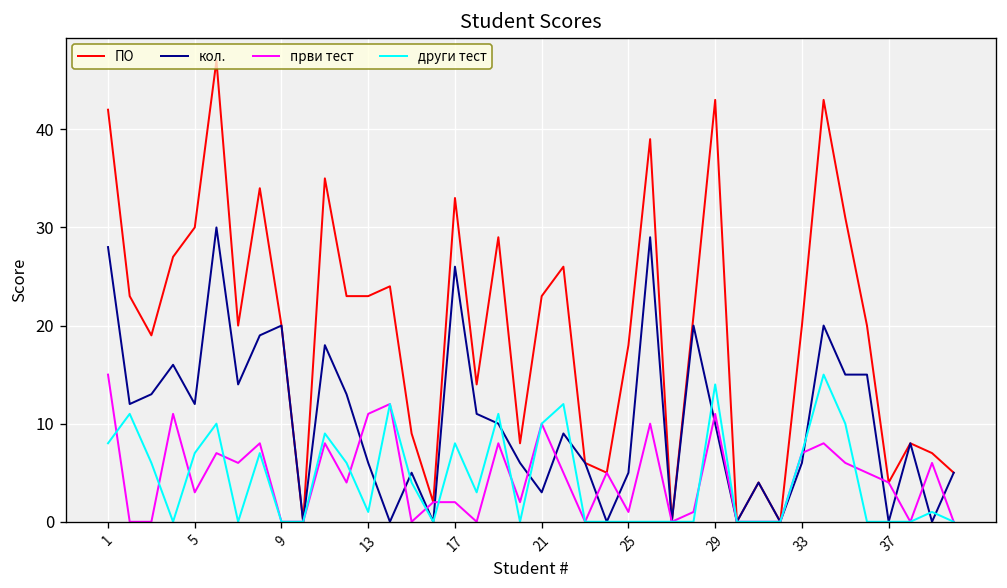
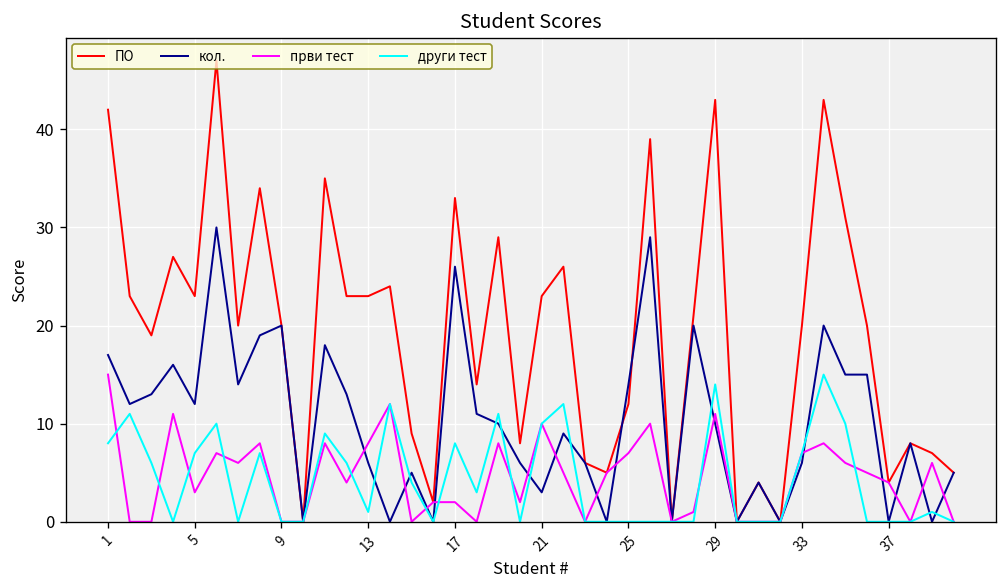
  {
    "ПО": {
      "1": 42,
-     "5": 30,
+     "5": 23,
      "13": 23,
      "17": 33,
      "21": 23,
-     "25": 18,
+     "25": 12,
      "29": 43,
      "33": 20
    },
    "кол.": {
-     "1": 28,
+     "1": 17,
      "5": 12,
      "13": 6,
      "17": 26,
      "21": 3,
-     "25": 5,
+     "25": 14,
      "29": 10,
      "33": 6
    },
    "први тест": {
      "1": 15,
      "5": 3,
-     "13": 11,
+     "13": 8,
      "17": 2,
-     "25": 1,
+     "25": 7,
      "29": 11
    },
    "други тест": {
      "1": 8,
      "5": 7,
      "13": 1,
      "17": 8,
      "25": 0,
      "29": 14
    }
  }
